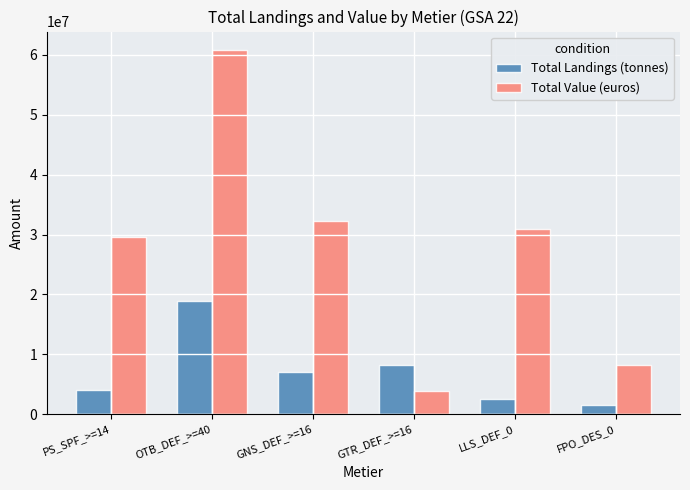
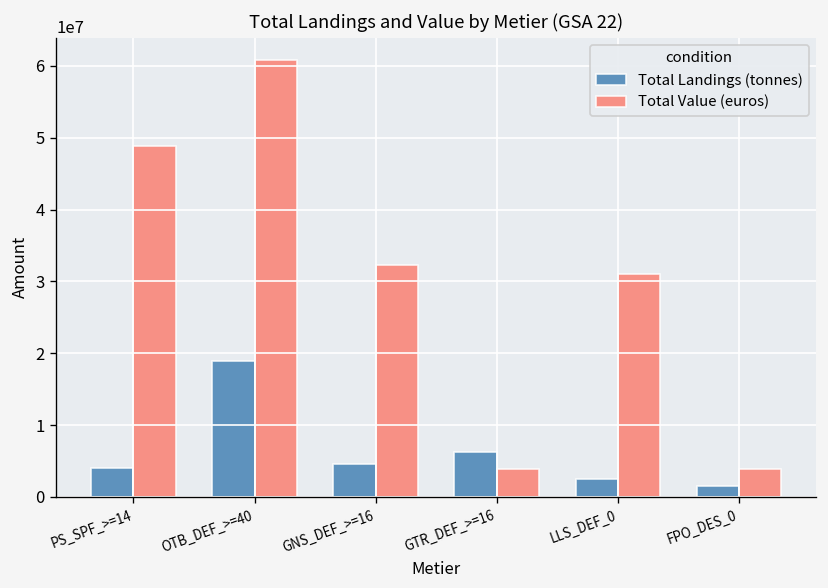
  {
    "Total Landings (tonnes)": {
      "PS_SPF_>=14": 4000000,
      "OTB_DEF_>=40": 19000000,
-     "GNS_DEF_>=16": 7000000,
-     "GTR_DEF_>=16": 8000000,
+     "GNS_DEF_>=16": 5000000,
+     "GTR_DEF_>=16": 6000000,
      "LLS_DEF_0": 3000000,
      "FPO_DES_0": 2000000
    },
    "Total Value (euros)": {
-     "PS_SPF_>=14": 30000000,
+     "PS_SPF_>=14": 49000000,
      "OTB_DEF_>=40": 61000000,
      "GNS_DEF_>=16": 32000000,
      "GTR_DEF_>=16": 4000000,
      "LLS_DEF_0": 31000000,
-     "FPO_DES_0": 8000000
+     "FPO_DES_0": 4000000
    }
  }
